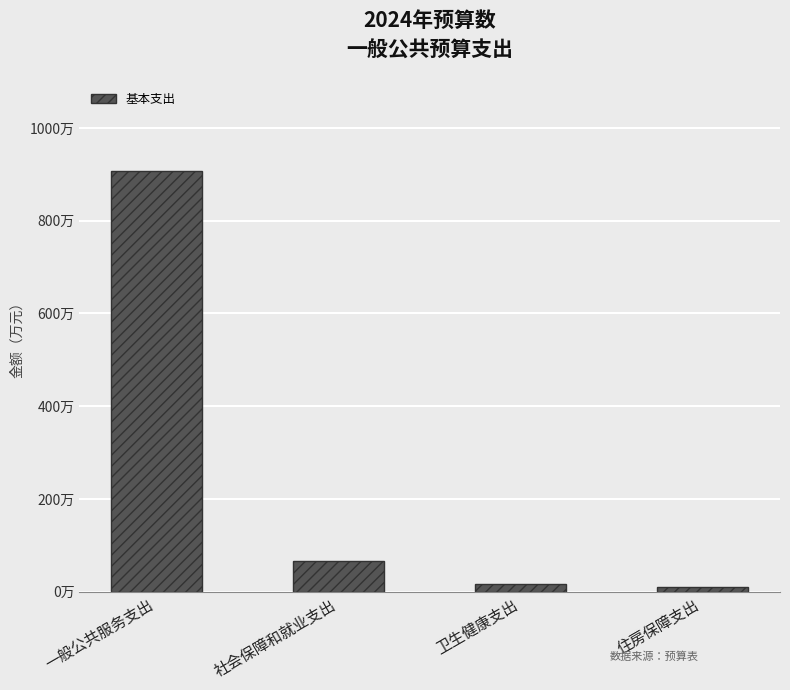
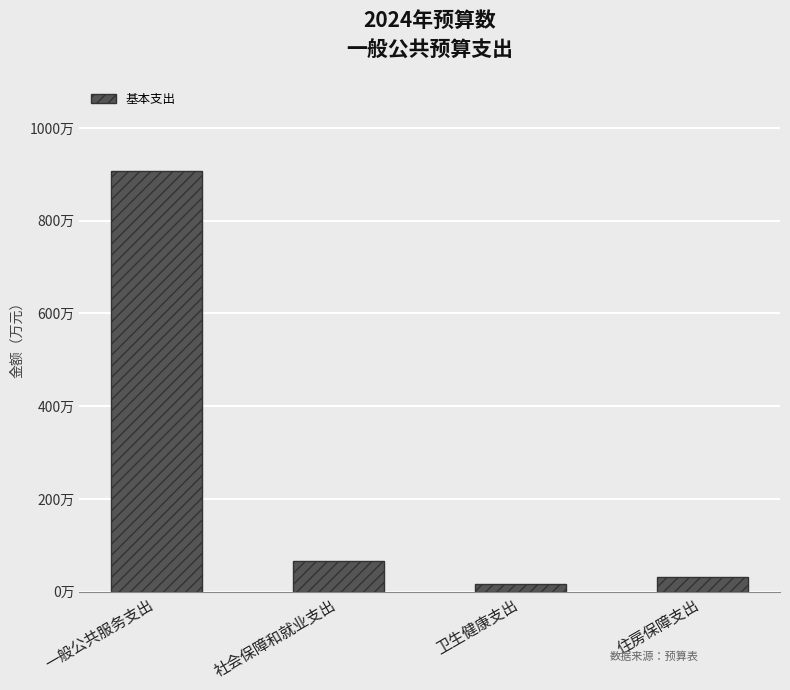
  {
    "一般公共服务支出": "910万",
    "社会保障和就业支出": "70万",
    "卫生健康支出": "20万",
-   "住房保障支出": "10万"
+   "住房保障支出": "30万"
  }
